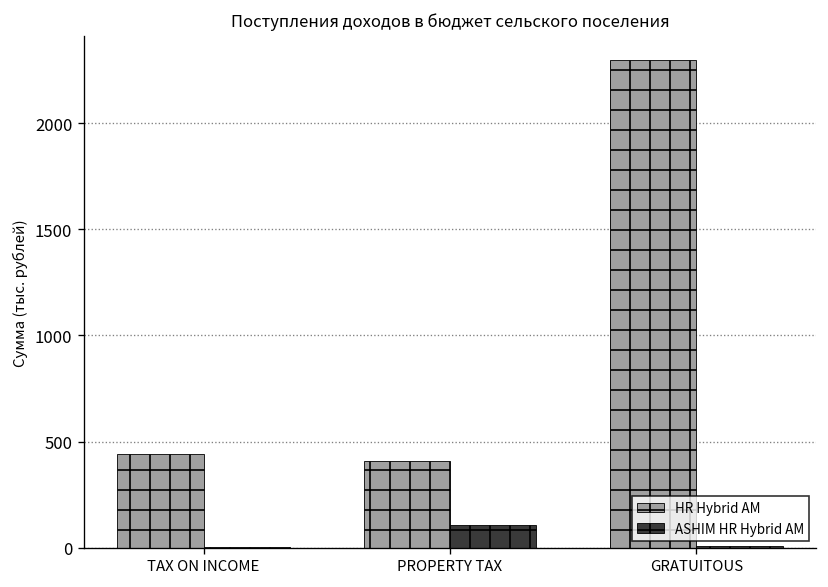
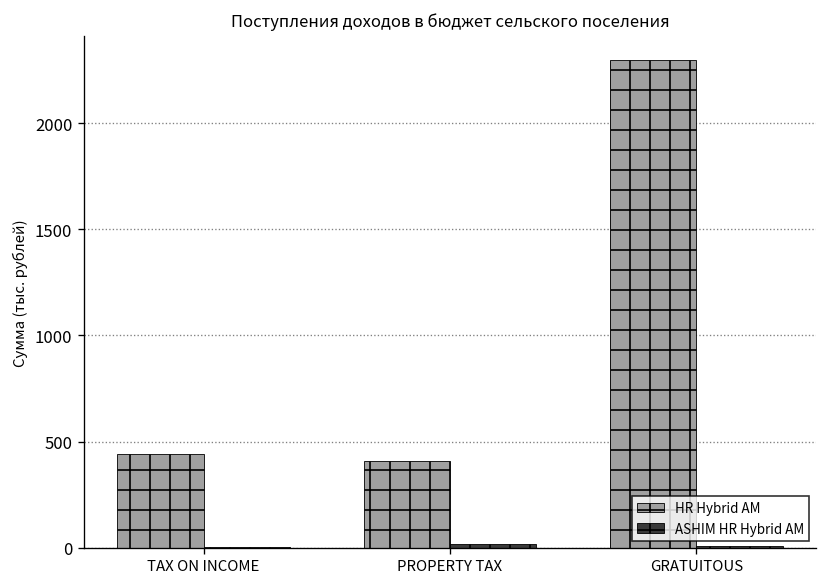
  {
    "HR Hybrid AM": {
      "TAX ON INCOME": 440,
      "PROPERTY TAX": 410,
      "GRATUITOUS": 2300
    },
    "ASHIM HR Hybrid AM": {
-     "PROPERTY TAX": 110
+     "PROPERTY TAX": 20
    }
  }
